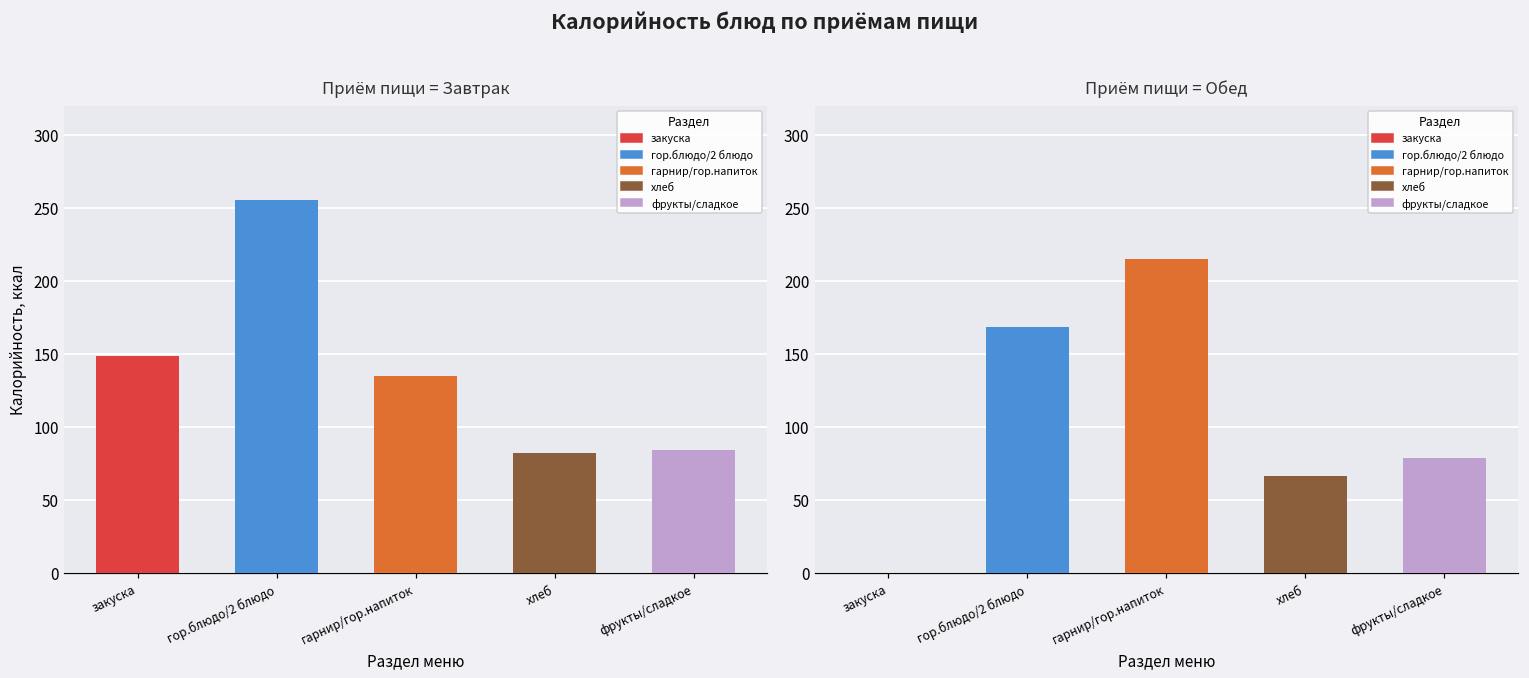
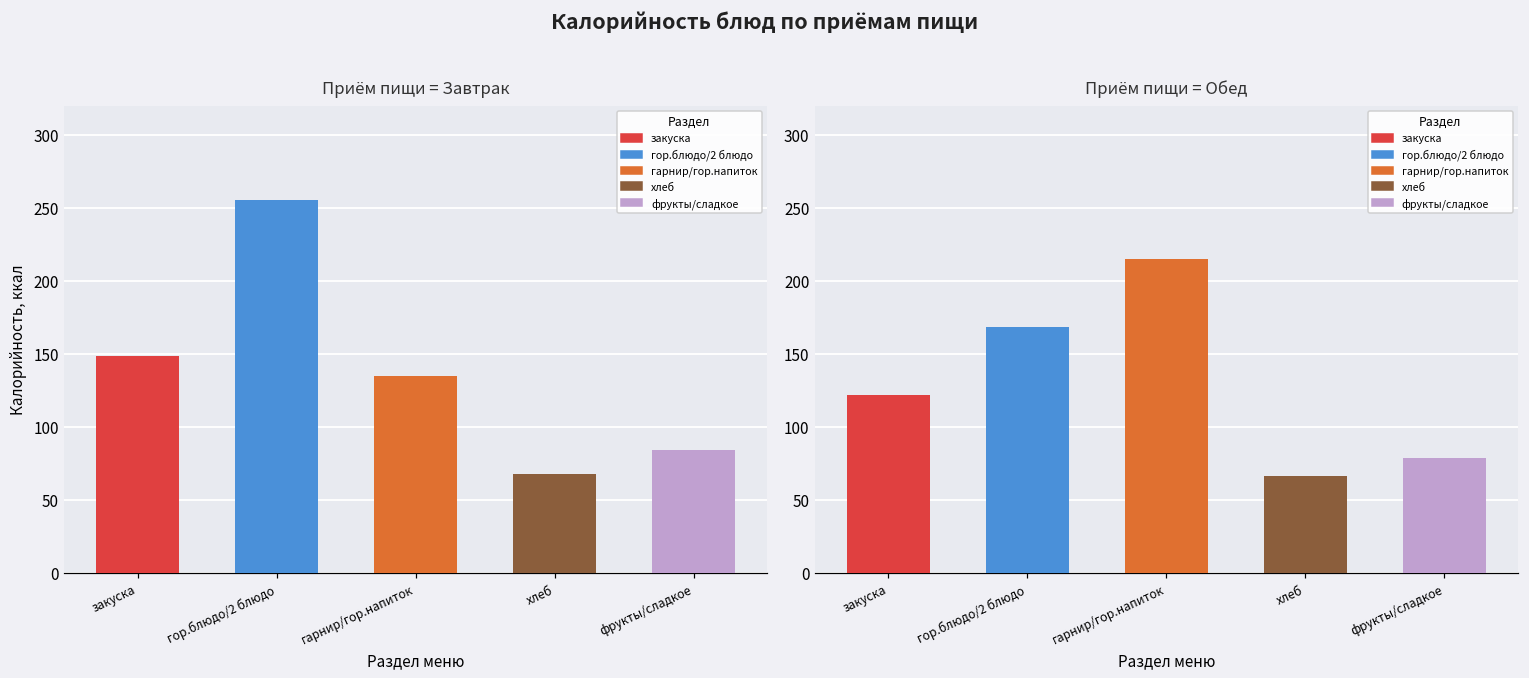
  {
    "Приём пищи = Завтрак": {
      "закуска": 148,
      "гор.блюдо/2 блюдо": 255,
      "гарнир/гор.напиток": 135,
-     "хлеб": 82,
+     "хлеб": 67,
      "фрукты/сладкое": 84
    },
    "Приём пищи = Обед": {
-     "закуска": 0,
+     "закуска": 122,
      "гор.блюдо/2 блюдо": 169,
      "гарнир/гор.напиток": 215,
      "хлеб": 66,
      "фрукты/сладкое": 79
    }
  }
